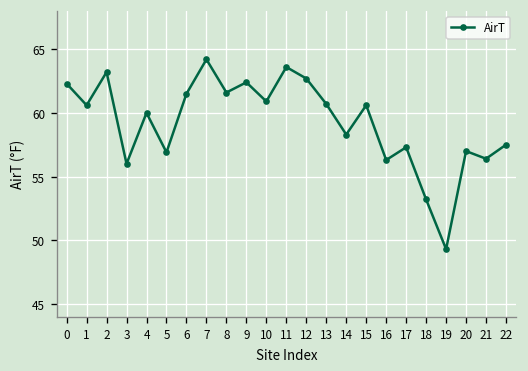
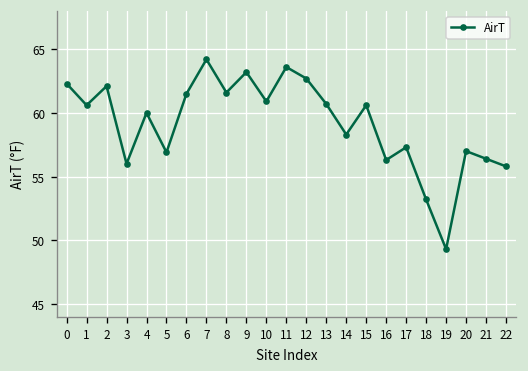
  {
    "0": 62.3,
    "1": 60.6,
-   "2": 63.2,
+   "2": 62.1,
    "3": 56.0,
    "4": 60.0,
    "5": 56.9,
    "6": 61.5,
    "7": 64.2,
    "8": 61.6,
-   "9": 62.4,
+   "9": 63.2,
    "10": 60.9,
    "11": 63.6,
    "12": 62.7,
    "13": 60.7,
    "14": 58.3,
    "15": 60.6,
    "16": 56.3,
    "17": 57.3,
    "18": 53.2,
    "19": 49.3,
    "20": 57.0,
    "21": 56.4,
-   "22": 57.5
+   "22": 55.8
  }
